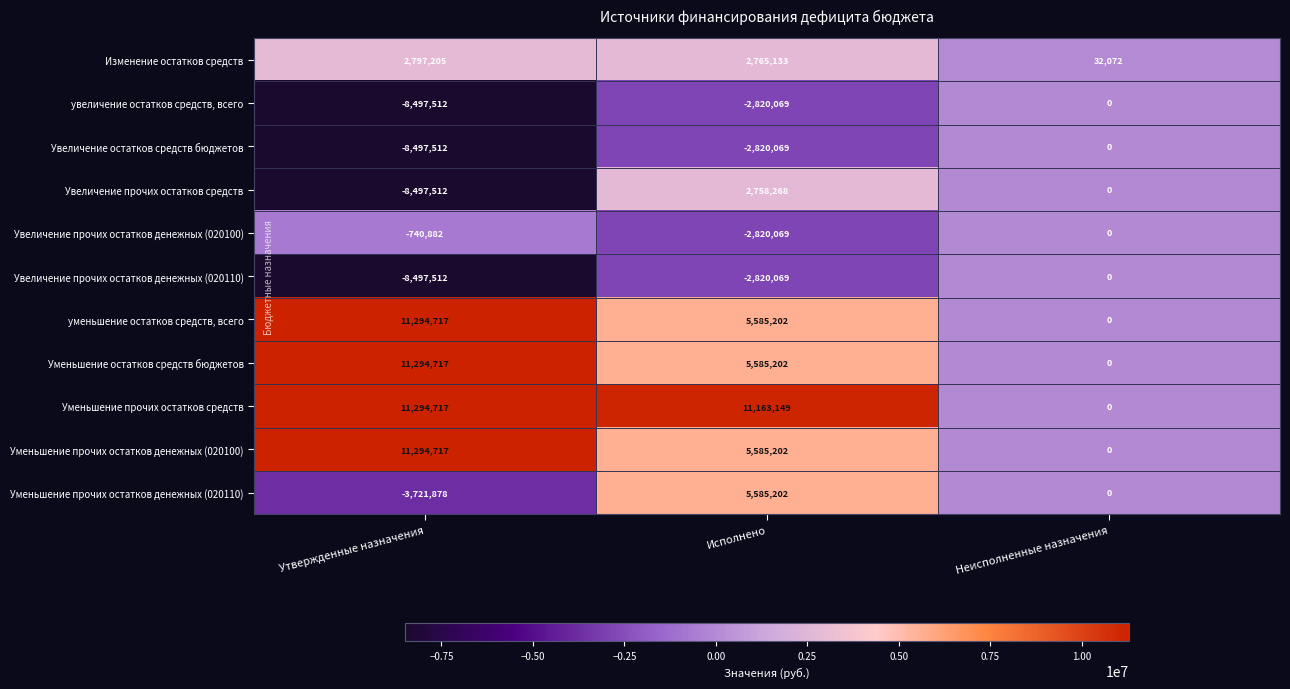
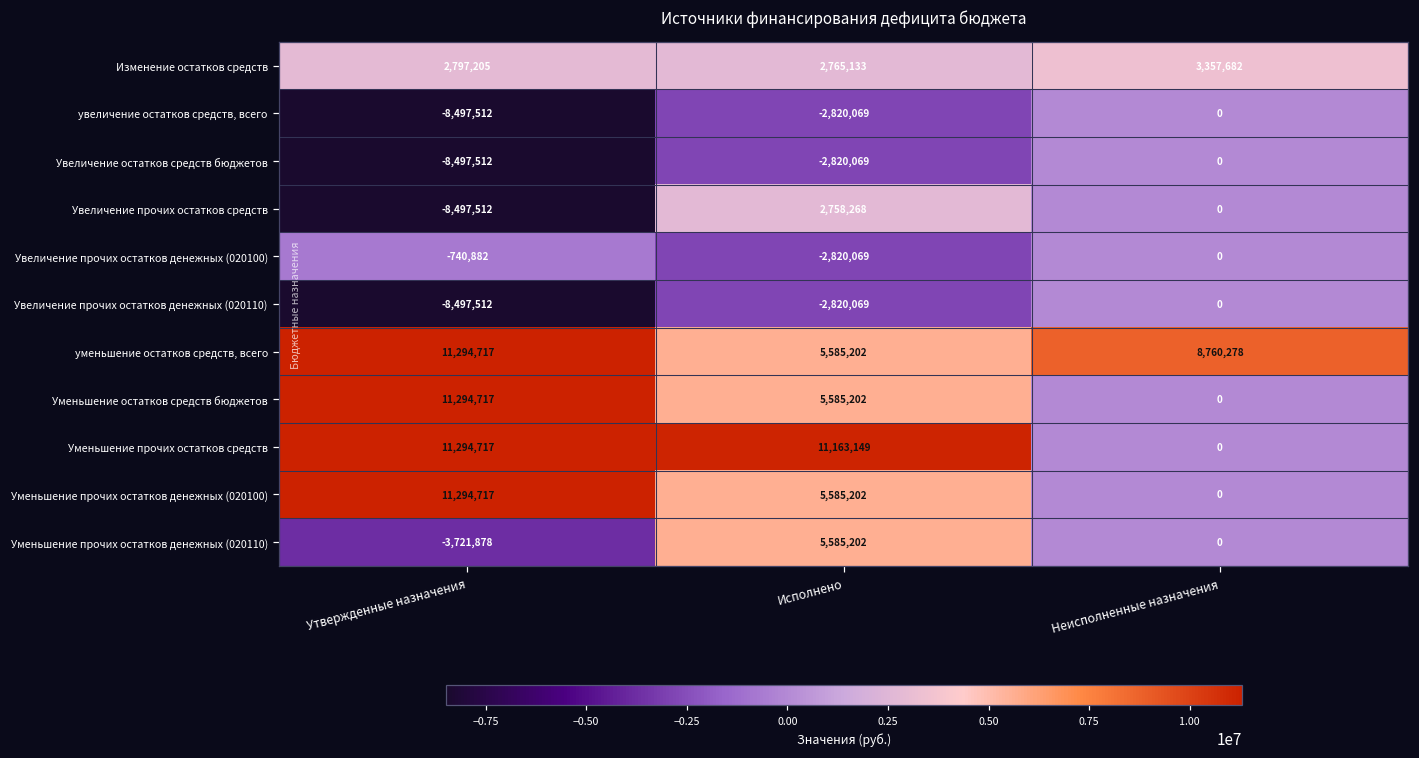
  {
    "Изменение остатков средств": {
      "Утвержденные назначения": "2,797,205",
      "Исполнено": "2,765,133",
-     "Неисполненные назначения": "32,072"
+     "Неисполненные назначения": "3,357,682"
    },
    "увеличение остатков средств, всего": {
      "Утвержденные назначения": "-8,497,512",
      "Исполнено": "-2,820,069",
      "Неисполненные назначения": "0"
    },
    "Увеличение остатков средств бюджетов": {
      "Утвержденные назначения": "-8,497,512",
      "Исполнено": "-2,820,069",
      "Неисполненные назначения": "0"
    },
    "Увеличение прочих остатков средств": {
      "Утвержденные назначения": "-8,497,512",
      "Исполнено": "2,758,268",
      "Неисполненные назначения": "0"
    },
    "Увеличение прочих остатков денежных (020100)": {
      "Утвержденные назначения": "-740,882",
      "Исполнено": "-2,820,069",
      "Неисполненные назначения": "0"
    },
    "Увеличение прочих остатков денежных (020110)": {
      "Исполнено": "-2,820,069",
      "Неисполненные назначения": "0"
    },
    "уменьшение остатков средств, всего": {
      "Утвержденные назначения": "11,294,717",
      "Исполнено": "5,585,202",
-     "Неисполненные назначения": "0"
+     "Неисполненные назначения": "8,760,278"
    },
    "Уменьшение остатков средств бюджетов": {
      "Утвержденные назначения": "11,294,717",
      "Исполнено": "5,585,202",
      "Неисполненные назначения": "0"
    },
    "Уменьшение прочих остатков средств": {
      "Утвержденные назначения": "11,294,717",
      "Исполнено": "11,163,149",
      "Неисполненные назначения": "0"
    },
    "Уменьшение прочих остатков денежных (020100)": {
      "Утвержденные назначения": "11,294,717",
      "Исполнено": "5,585,202",
      "Неисполненные назначения": "0"
    },
    "Уменьшение прочих остатков денежных (020110)": {
      "Утвержденные назначения": "-3,721,878",
      "Исполнено": "5,585,202",
      "Неисполненные назначения": "0"
    }
  }
